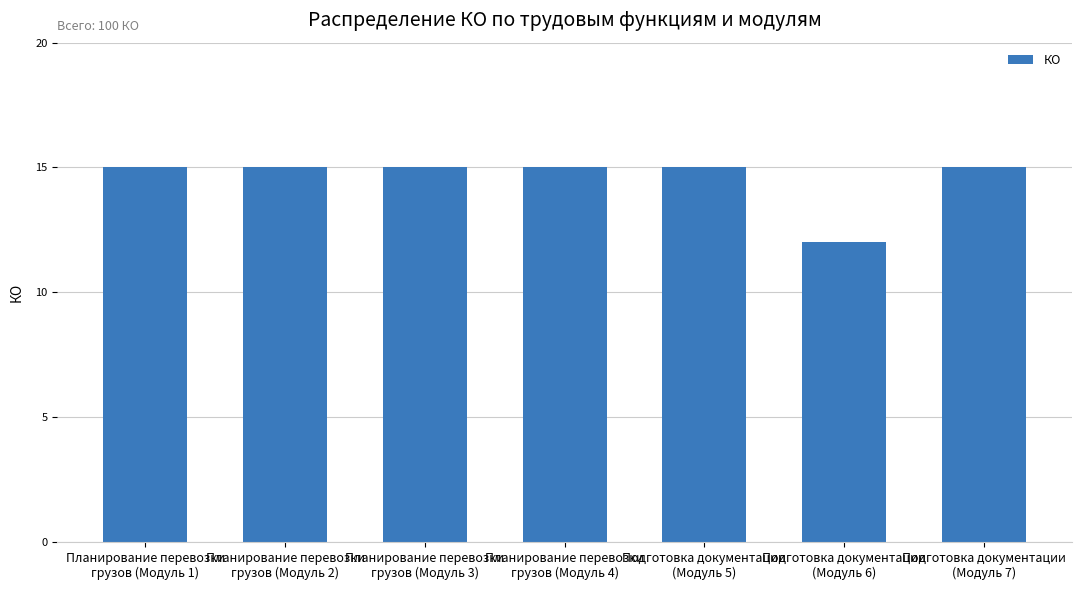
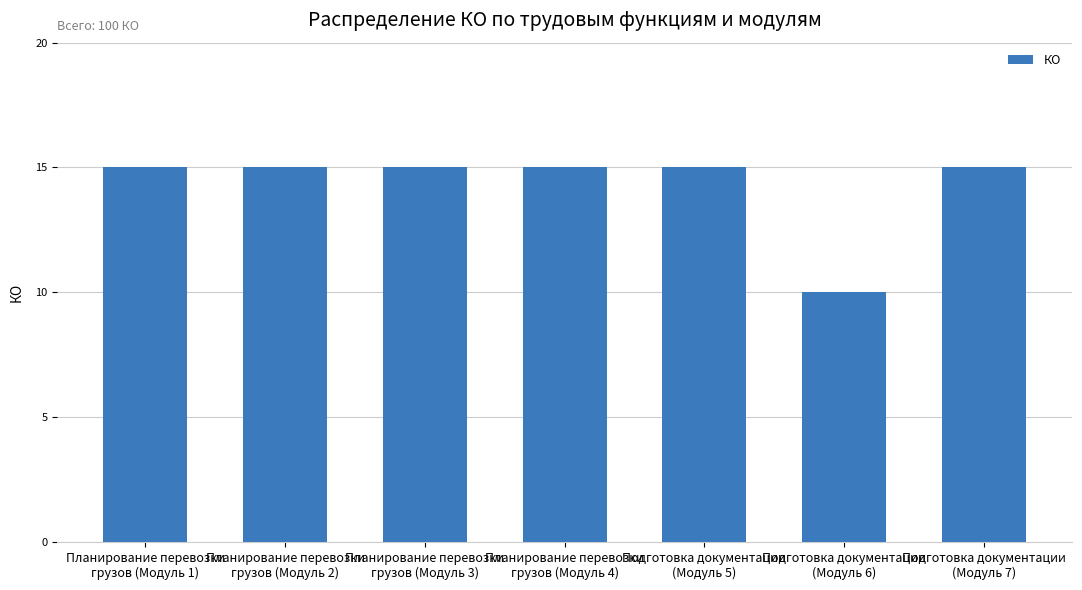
  {
    "Планирование перевозки грузов (Модуль 1)": 15,
    "Планирование перевозки грузов (Модуль 2)": 15,
    "Планирование перевозки грузов (Модуль 3)": 15,
    "Планирование перевозки грузов (Модуль 4)": 15,
    "Подготовка документации (Модуль 5)": 15,
-   "Подготовка документации (Модуль 6)": 12,
+   "Подготовка документации (Модуль 6)": 10,
    "Подготовка документации (Модуль 7)": 15
  }
